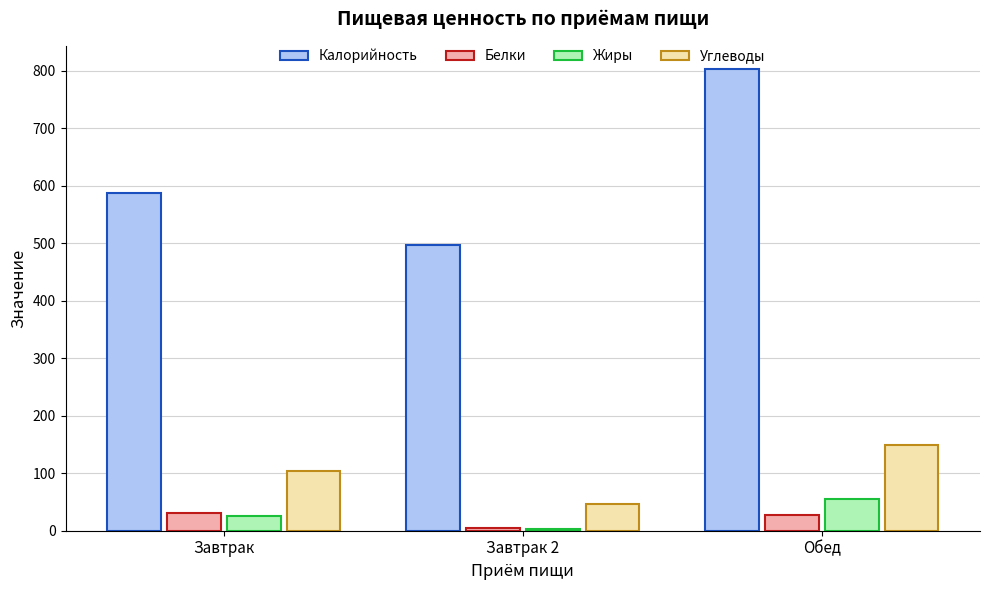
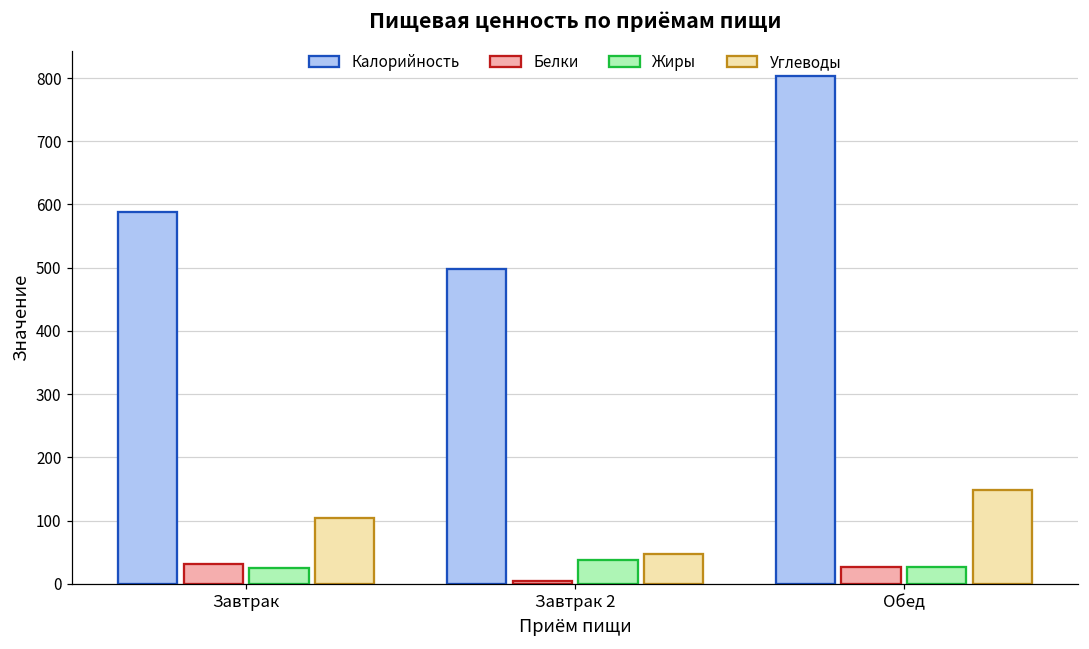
  {
    "Калорийность": {
      "Завтрак": 590,
      "Завтрак 2": 500,
      "Обед": 800
    },
    "Жиры": {
      "Завтрак": 30,
-     "Завтрак 2": 0,
-     "Обед": 60
+     "Завтрак 2": 40,
+     "Обед": 30
    }
  }
